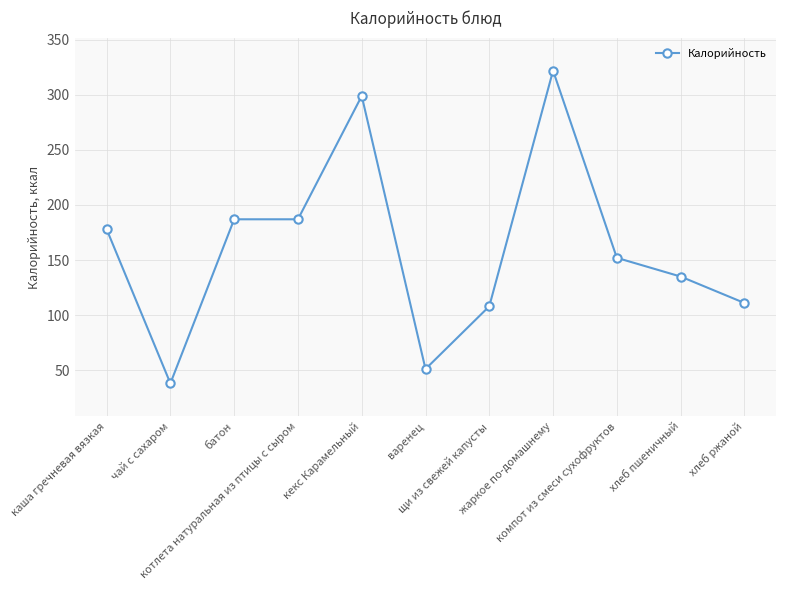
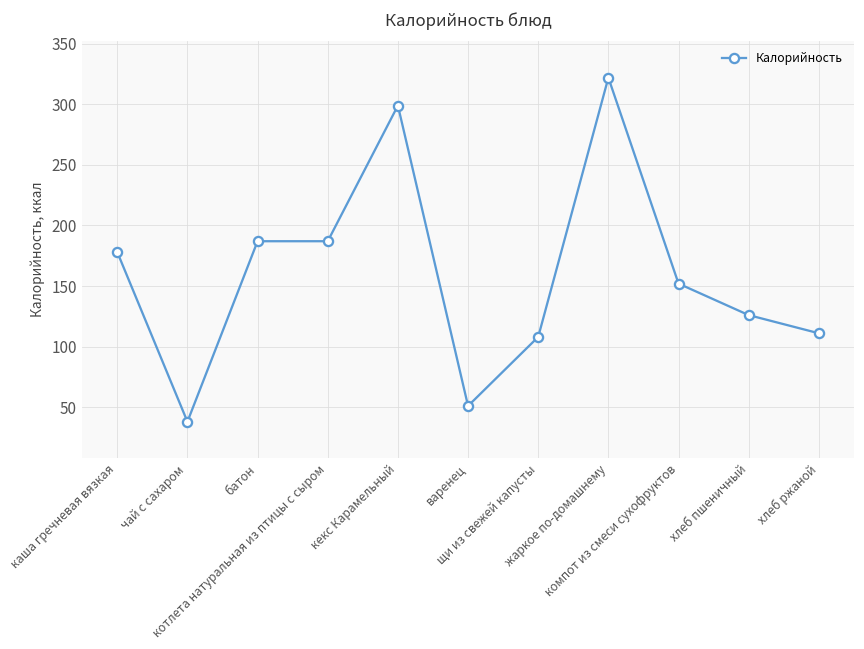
  {
    "каша гречневая вязкая": 178,
    "чай с сахаром": 38,
    "батон": 187,
    "котлета натуральная из птицы с сыром": 187,
    "кекс Карамельный": 299,
    "варенец": 51,
    "щи из свежей капусты": 108,
    "жаркое по-домашнему": 322,
    "компот из смеси сухофруктов": 152,
-   "хлеб пшеничный": 135,
+   "хлеб пшеничный": 126,
    "хлеб ржаной": 111
  }
